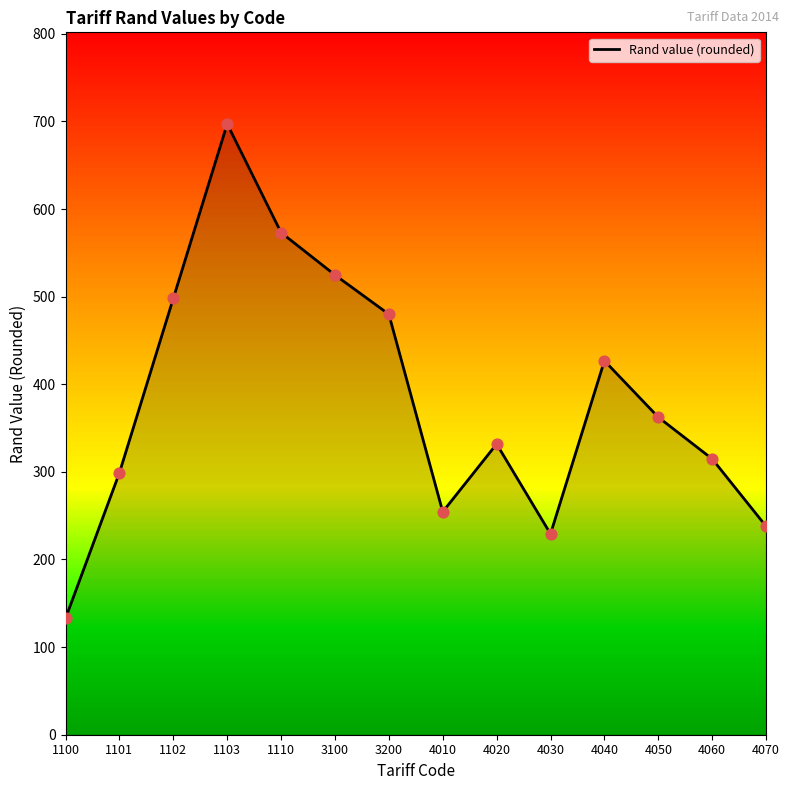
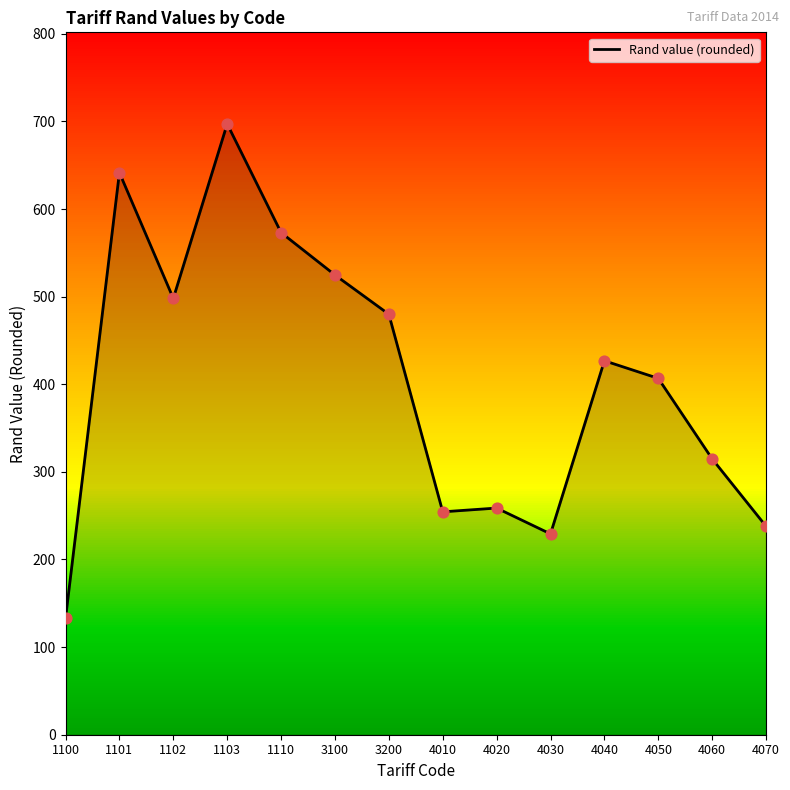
  {
    "1100": 130,
-   "1101": 300,
+   "1101": 640,
    "1102": 500,
    "1103": 700,
    "1110": 570,
    "3100": 520,
    "3200": 480,
    "4010": 250,
-   "4020": 330,
+   "4020": 260,
    "4030": 230,
    "4040": 430,
-   "4050": 360,
+   "4050": 410,
    "4060": 310,
    "4070": 240
  }
